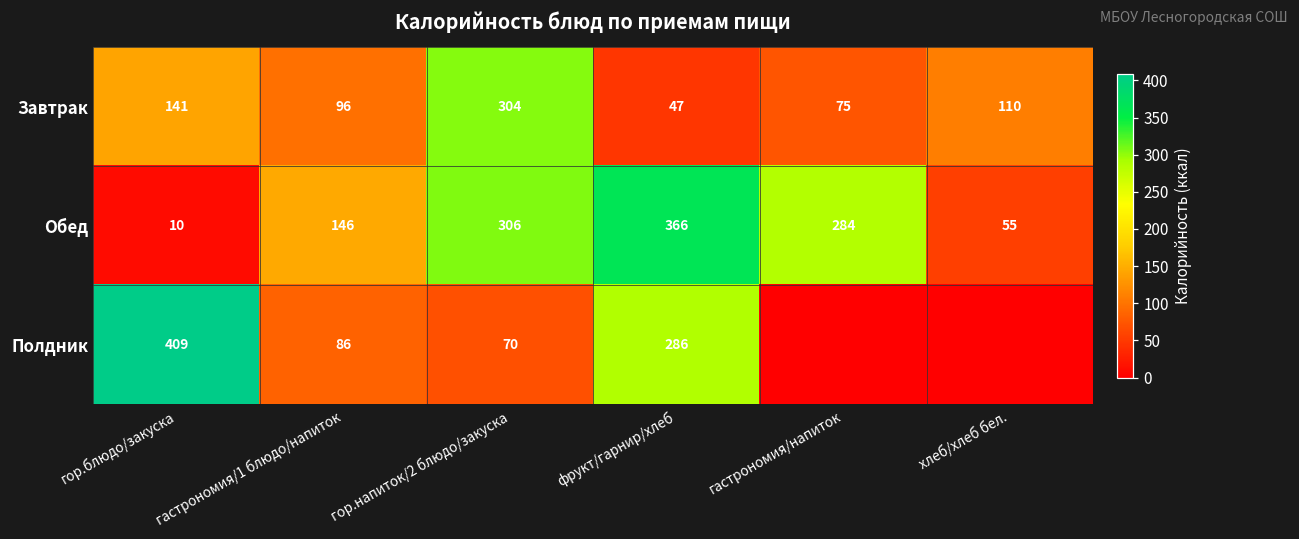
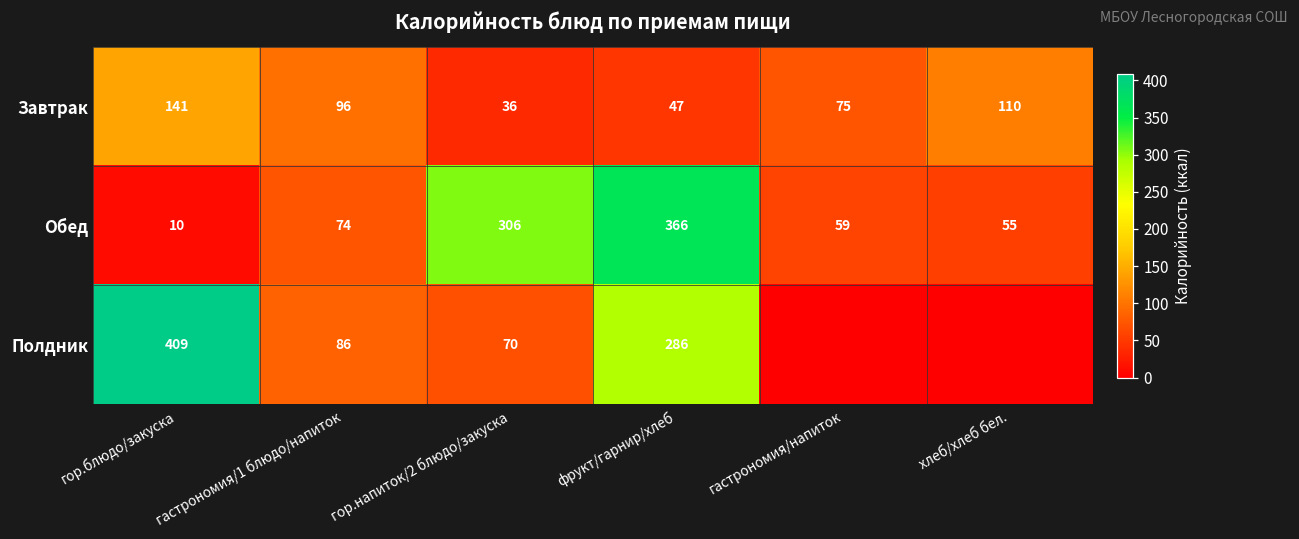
  {
    "Завтрак": {
      "гор.блюдо/закуска": 141,
      "гастрономия/1 блюдо/напиток": 96,
-     "гор.напиток/2 блюдо/закуска": 304,
+     "гор.напиток/2 блюдо/закуска": 36,
      "фрукт/гарнир/хлеб": 47,
      "гастрономия/напиток": 75,
      "хлеб/хлеб бел.": 110
    },
    "Обед": {
      "гор.блюдо/закуска": 10,
-     "гастрономия/1 блюдо/напиток": 146,
+     "гастрономия/1 блюдо/напиток": 74,
      "гор.напиток/2 блюдо/закуска": 306,
      "фрукт/гарнир/хлеб": 366,
-     "гастрономия/напиток": 284,
+     "гастрономия/напиток": 59,
      "хлеб/хлеб бел.": 55
    },
    "Полдник": {
      "гор.блюдо/закуска": 409,
      "гастрономия/1 блюдо/напиток": 86,
      "гор.напиток/2 блюдо/закуска": 70,
      "фрукт/гарнир/хлеб": 286
    }
  }
